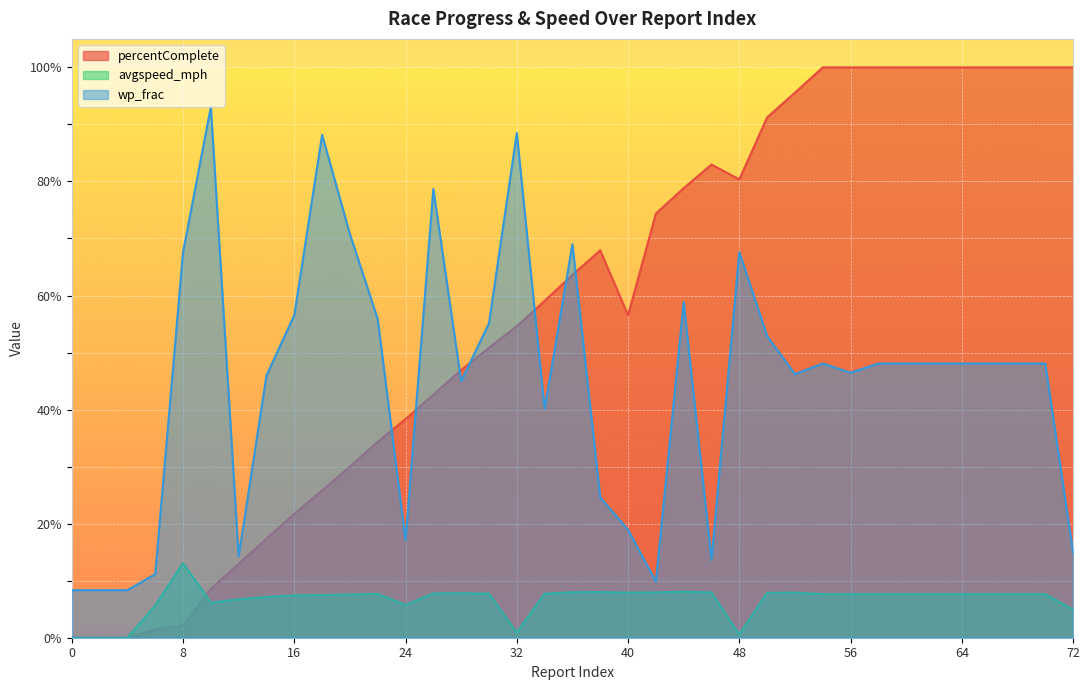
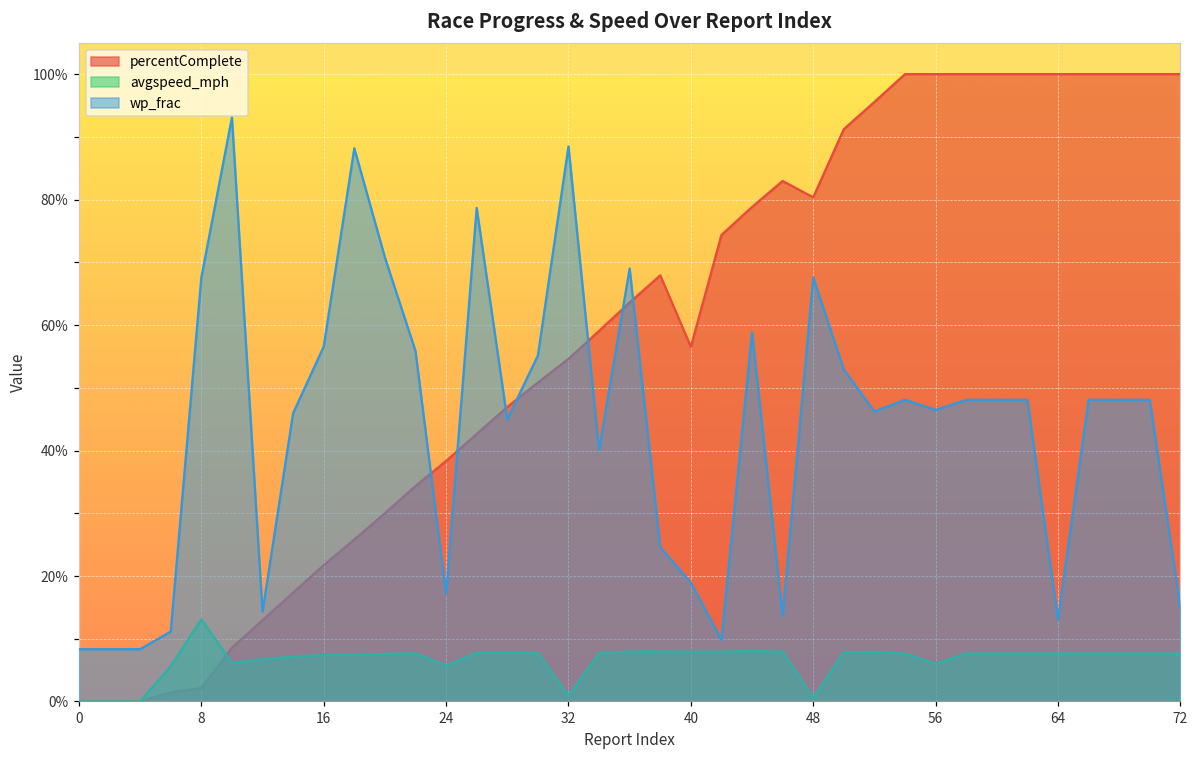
  {
    "percentComplete": {
      "8": "2%",
      "16": "22%",
      "24": "38%",
      "32": "55%",
      "40": "57%",
      "48": "80%",
      "56": "100%",
      "64": "100%",
      "72": "100%"
    },
    "avgspeed_mph": {
      "8": "13%",
      "16": "7%",
      "24": "6%",
      "32": "1%",
      "40": "8%",
      "48": "1%",
-     "56": "8%",
+     "56": "6%",
      "64": "8%",
-     "72": "5%"
+     "72": "8%"
    },
    "wp_frac": {
      "0": "8%",
      "8": "68%",
      "16": "57%",
      "24": "17%",
      "32": "88%",
      "40": "19%",
      "48": "68%",
      "56": "46%",
-     "64": "48%",
+     "64": "13%",
      "72": "15%"
    }
  }
